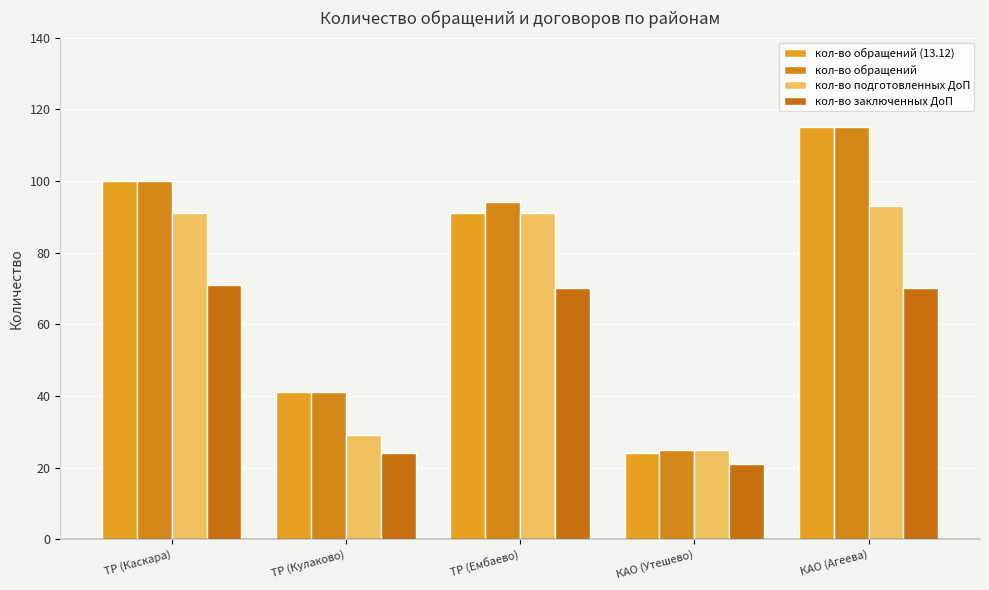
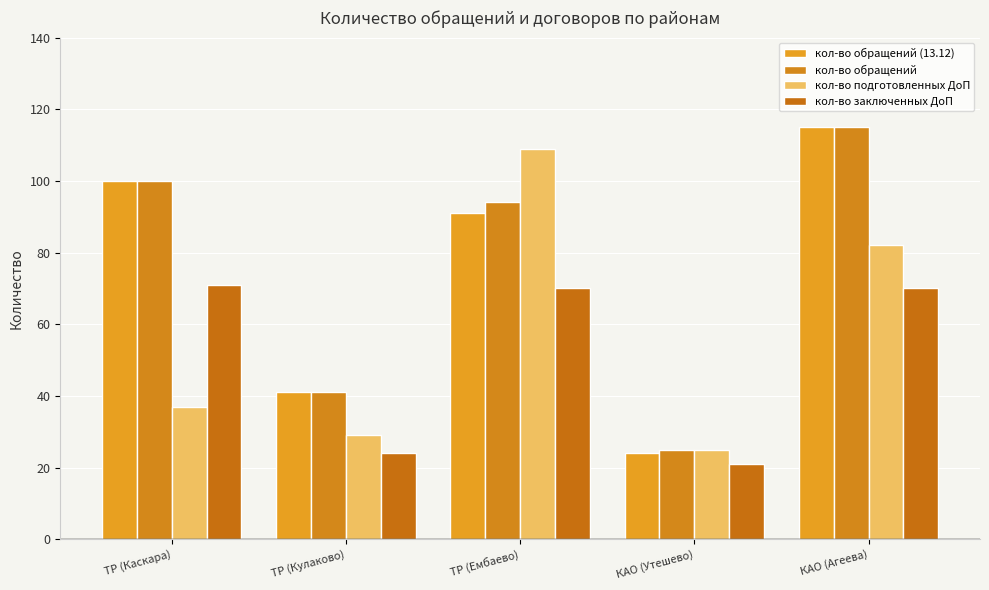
  {
    "кол-во подготовленных ДоП": {
-     "ТР (Каскара)": 91,
+     "ТР (Каскара)": 37,
      "ТР (Кулаково)": 29,
-     "ТР (Ембаево)": 91,
+     "ТР (Ембаево)": 109,
      "КАО (Утешево)": 25,
-     "КАО (Агеева)": 93
+     "КАО (Агеева)": 82
    }
  }
